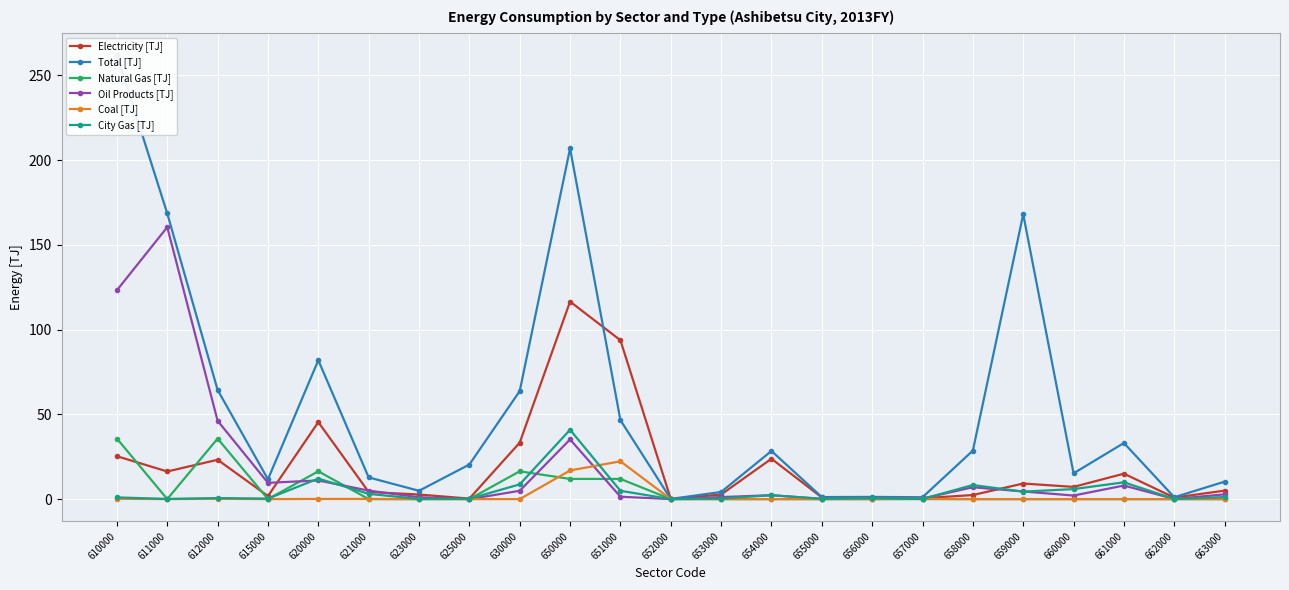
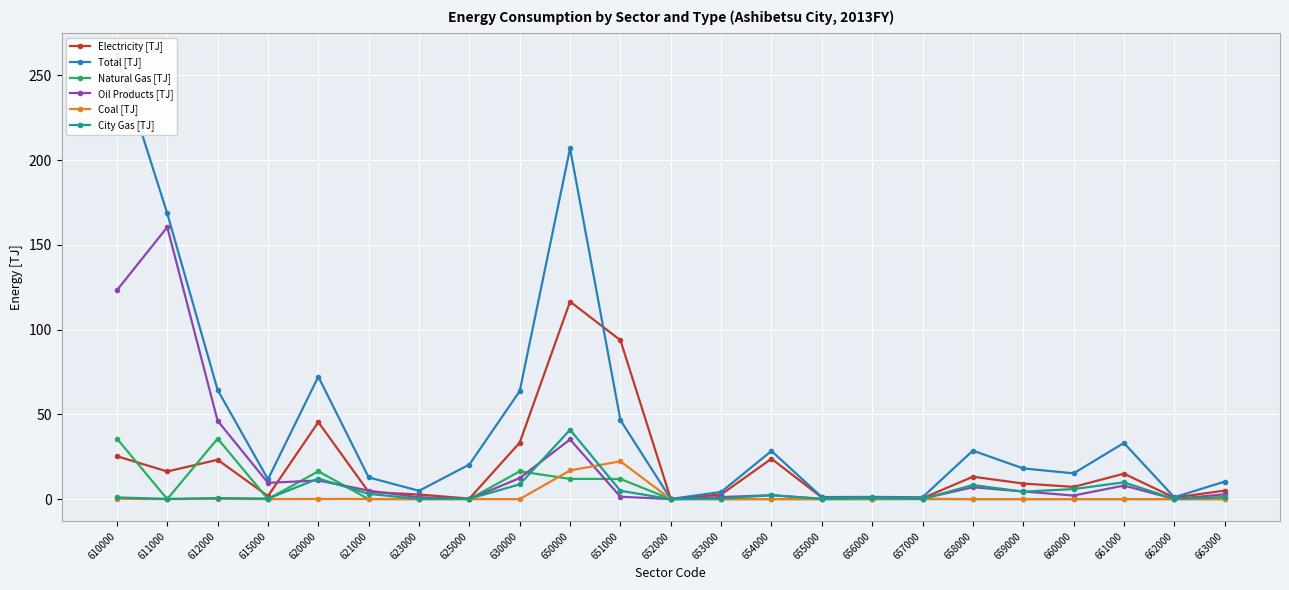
  {
    "Electricity [TJ]": {
      "610000": 25,
      "611000": 16,
      "612000": 23,
      "620000": 45,
      "623000": 3,
      "630000": 33,
      "650000": 117,
      "651000": 94,
      "654000": 24,
-     "658000": 2,
+     "658000": 13,
      "659000": 9,
      "661000": 15,
      "663000": 5
    },
    "Total [TJ]": {
      "611000": 169,
      "612000": 64,
      "615000": 12,
-     "620000": 82,
+     "620000": 72,
      "621000": 13,
      "623000": 5,
      "625000": 20,
      "630000": 64,
      "650000": 207,
      "651000": 47,
      "654000": 28,
      "658000": 29,
-     "659000": 168,
+     "659000": 18,
      "660000": 15,
      "661000": 33,
      "663000": 10
    },
    "Oil Products [TJ]": {
      "610000": 123,
      "611000": 160,
      "612000": 46,
      "615000": 10,
-     "630000": 5,
+     "630000": 12,
      "650000": 35,
      "651000": 1,
      "660000": 2,
      "661000": 8,
      "663000": 3
    },
    "Coal [TJ]": {
      "620000": 0,
      "630000": 0,
      "650000": 17,
      "651000": 22
    }
  }
